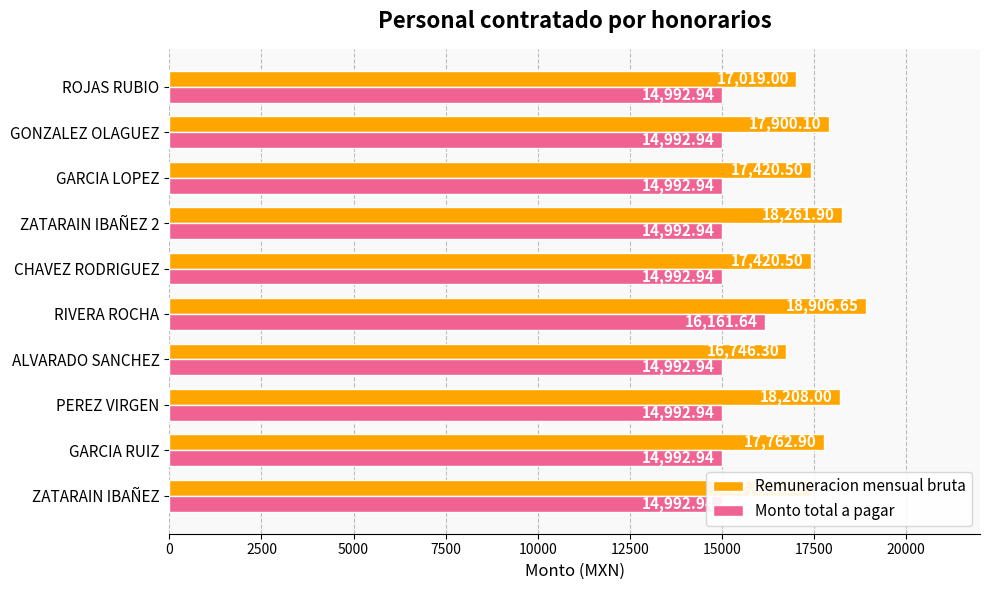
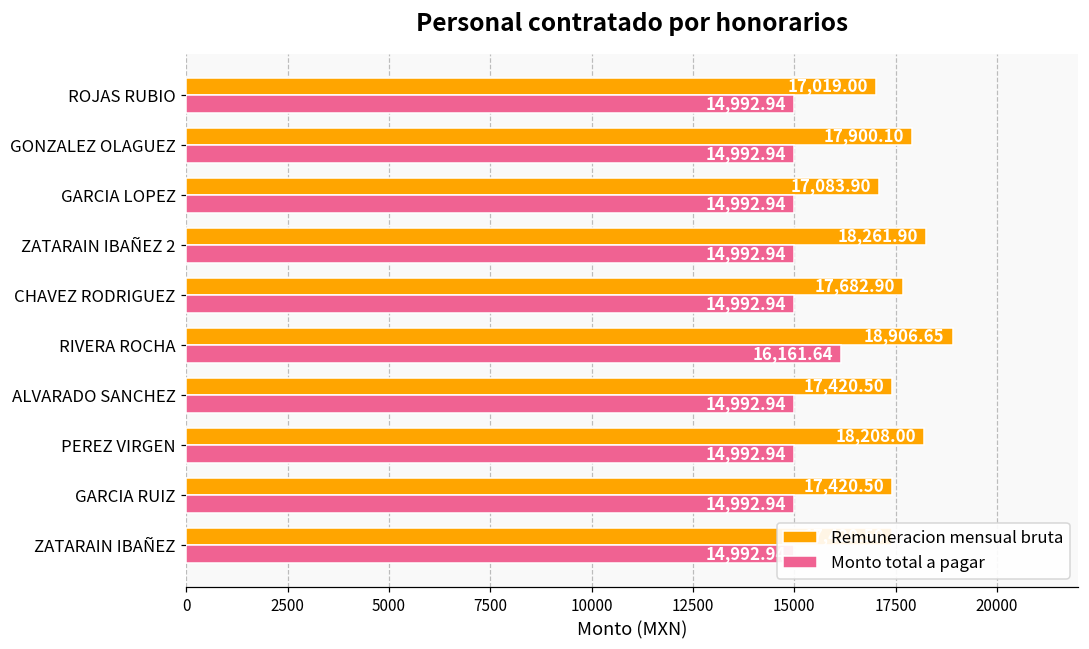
  {
    "Remuneracion mensual bruta": {
      "ROJAS RUBIO": "17,019.00",
      "GONZALEZ OLAGUEZ": "17,900.10",
-     "GARCIA LOPEZ": "17,420.50",
+     "GARCIA LOPEZ": "17,083.90",
      "ZATARAIN IBAÑEZ 2": "18,261.90",
-     "CHAVEZ RODRIGUEZ": "17,420.50",
+     "CHAVEZ RODRIGUEZ": "17,682.90",
      "RIVERA ROCHA": "18,906.65",
-     "ALVARADO SANCHEZ": "16,746.30",
+     "ALVARADO SANCHEZ": "17,420.50",
      "PEREZ VIRGEN": "18,208.00",
-     "GARCIA RUIZ": "17,762.90"
+     "GARCIA RUIZ": "17,420.50"
    },
    "Monto total a pagar": {
      "ROJAS RUBIO": "14,992.94",
      "GONZALEZ OLAGUEZ": "14,992.94",
      "GARCIA LOPEZ": "14,992.94",
      "ZATARAIN IBAÑEZ 2": "14,992.94",
      "CHAVEZ RODRIGUEZ": "14,992.94",
      "RIVERA ROCHA": "16,161.64",
      "ALVARADO SANCHEZ": "14,992.94",
      "PEREZ VIRGEN": "14,992.94",
      "GARCIA RUIZ": "14,992.94"
    }
  }
